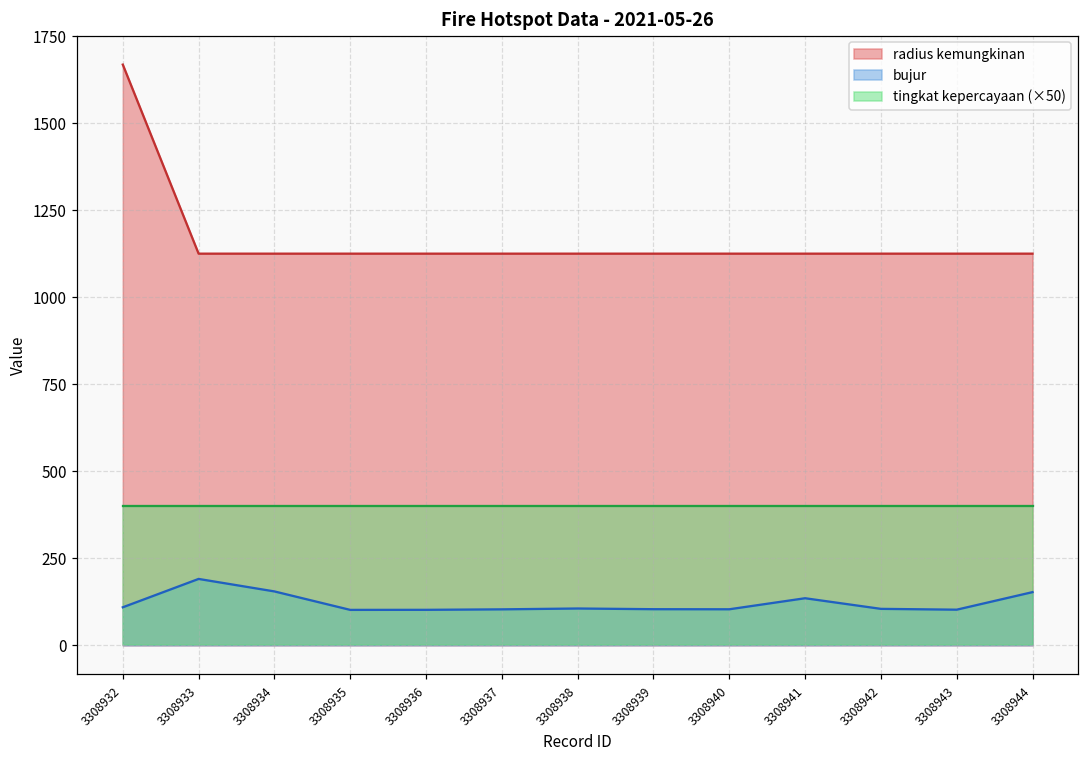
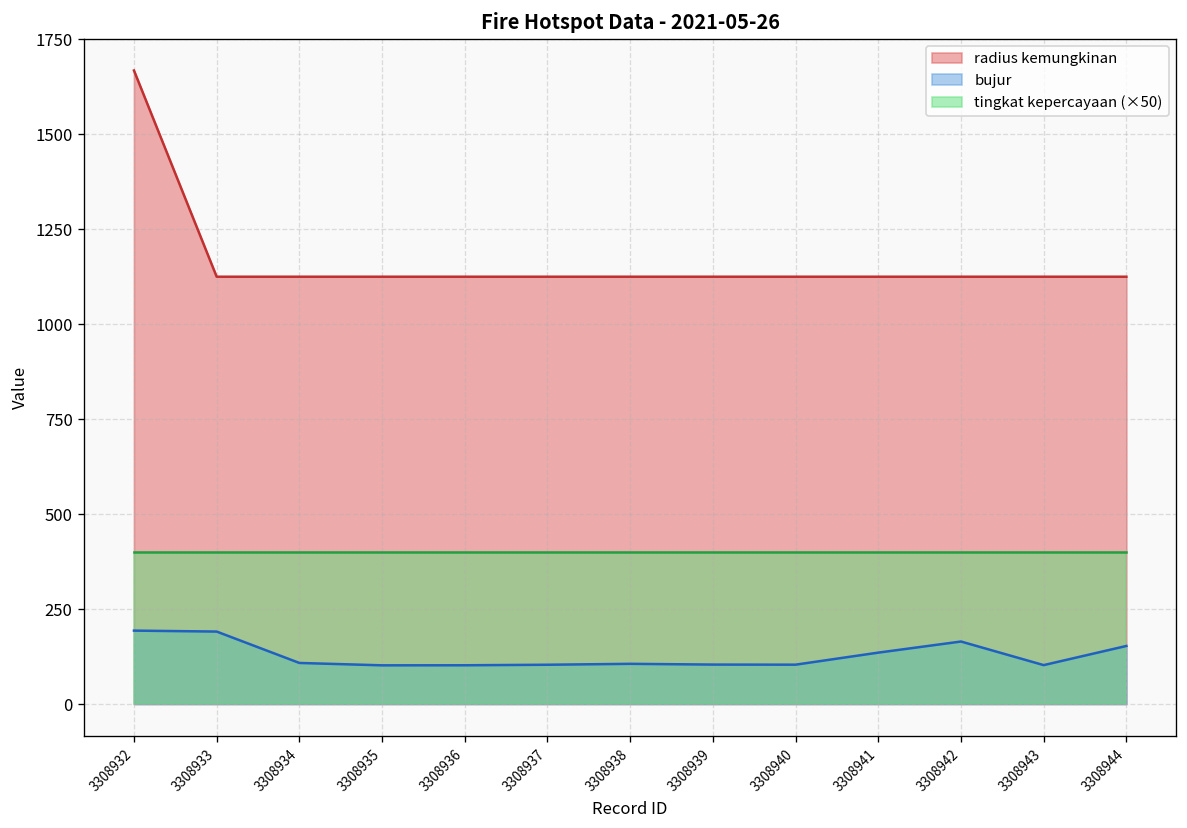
  {
    "radius kemungkinan": {
      "3308932": 1670,
      "3308933": 1130,
      "3308934": 1130,
      "3308935": 1130,
      "3308936": 1130,
      "3308937": 1130,
      "3308938": 1130,
      "3308939": 1130,
      "3308940": 1130,
      "3308941": 1130,
      "3308942": 1130,
      "3308943": 1130,
      "3308944": 1130
    },
    "bujur": {
-     "3308932": 110,
+     "3308932": 190,
      "3308933": 190,
-     "3308934": 150,
+     "3308934": 110,
      "3308935": 100,
      "3308936": 100,
      "3308937": 100,
      "3308938": 110,
      "3308939": 100,
      "3308940": 100,
      "3308941": 140,
-     "3308942": 100,
+     "3308942": 160,
      "3308943": 100,
      "3308944": 150
    },
    "tingkat kepercayaan (×50)": {
      "3308932": 400,
      "3308933": 400,
      "3308934": 400,
      "3308935": 400,
      "3308936": 400,
      "3308937": 400,
      "3308938": 400,
      "3308939": 400,
      "3308940": 400,
      "3308941": 400,
      "3308942": 400,
      "3308943": 400,
      "3308944": 400
    }
  }
